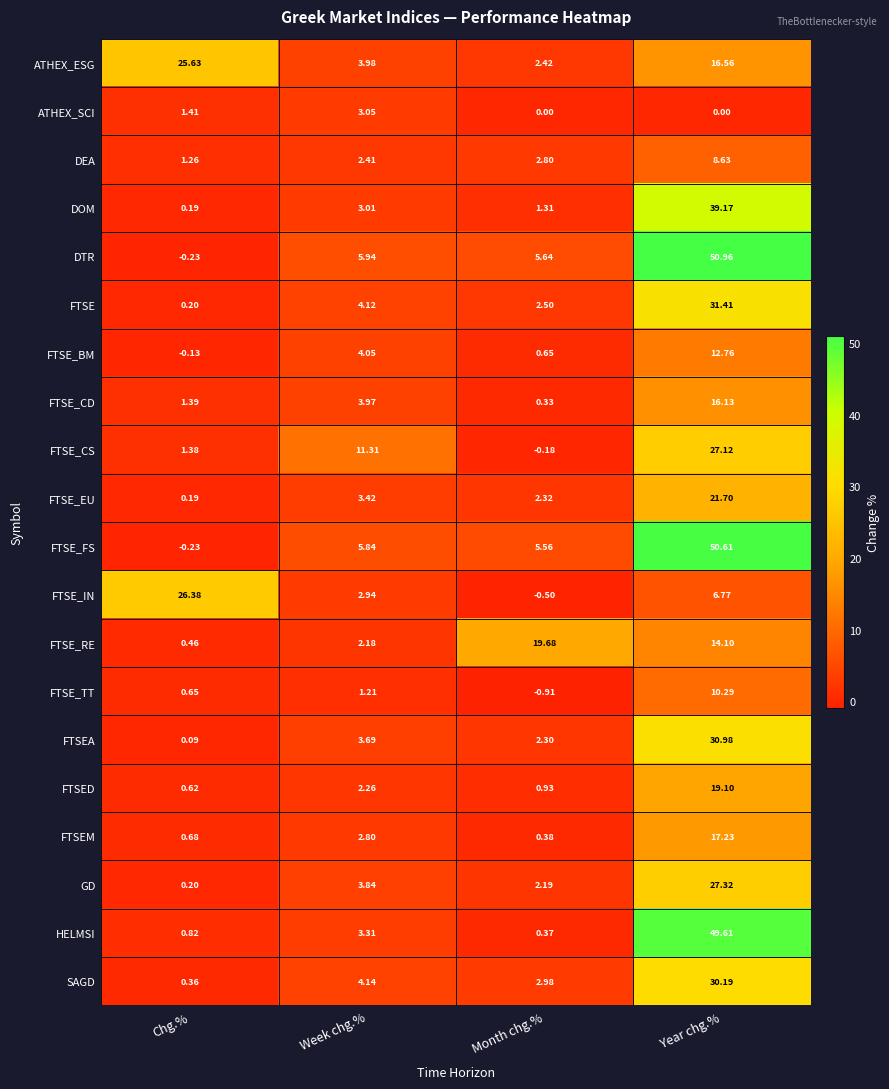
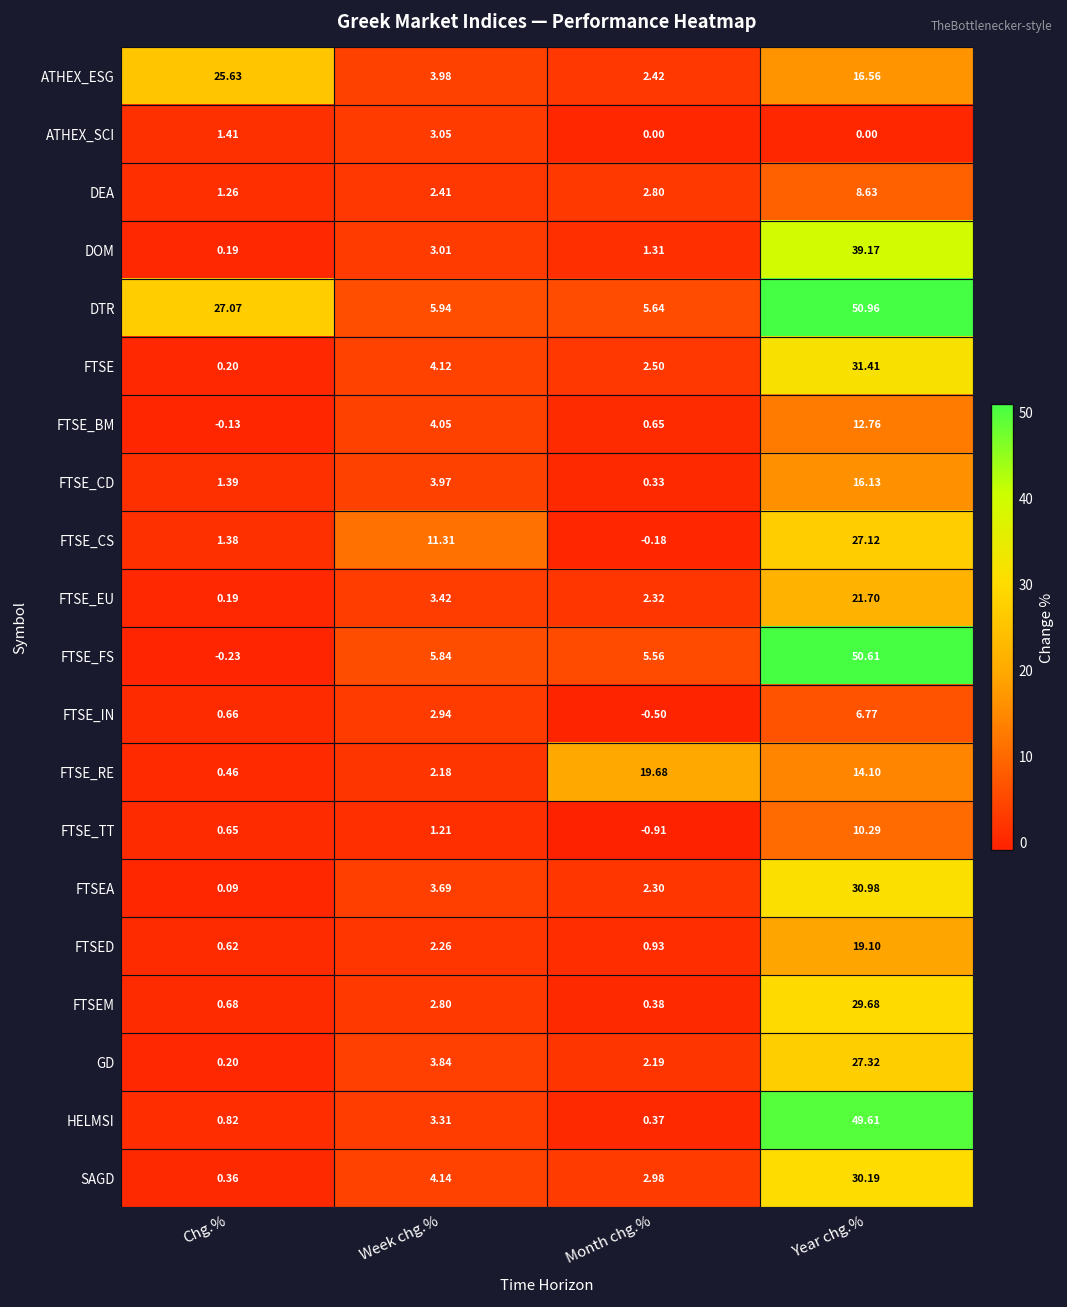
  {
    "ATHEX_ESG": {
      "Chg.%": 25.63,
      "Week chg.%": 3.98,
      "Month chg.%": 2.42,
      "Year chg.%": 16.56
    },
    "ATHEX_SCI": {
      "Chg.%": 1.41,
      "Week chg.%": 3.05,
      "Month chg.%": 0.00,
      "Year chg.%": 0.00
    },
    "DEA": {
      "Chg.%": 1.26,
      "Week chg.%": 2.41,
      "Month chg.%": 2.80,
      "Year chg.%": 8.63
    },
    "DOM": {
      "Chg.%": 0.19,
      "Week chg.%": 3.01,
      "Month chg.%": 1.31,
      "Year chg.%": 39.17
    },
    "DTR": {
-     "Chg.%": -0.23,
+     "Chg.%": 27.07,
      "Week chg.%": 5.94,
      "Month chg.%": 5.64,
      "Year chg.%": 50.96
    },
    "FTSE": {
      "Chg.%": 0.20,
      "Week chg.%": 4.12,
      "Month chg.%": 2.50,
      "Year chg.%": 31.41
    },
    "FTSE_BM": {
      "Chg.%": -0.13,
      "Week chg.%": 4.05,
      "Month chg.%": 0.65,
      "Year chg.%": 12.76
    },
    "FTSE_CD": {
      "Chg.%": 1.39,
      "Week chg.%": 3.97,
      "Month chg.%": 0.33,
      "Year chg.%": 16.13
    },
    "FTSE_CS": {
      "Chg.%": 1.38,
      "Week chg.%": 11.31,
      "Month chg.%": -0.18,
      "Year chg.%": 27.12
    },
    "FTSE_EU": {
      "Chg.%": 0.19,
      "Week chg.%": 3.42,
      "Month chg.%": 2.32,
      "Year chg.%": 21.70
    },
    "FTSE_FS": {
      "Chg.%": -0.23,
      "Week chg.%": 5.84,
      "Month chg.%": 5.56,
      "Year chg.%": 50.61
    },
    "FTSE_IN": {
-     "Chg.%": 26.38,
+     "Chg.%": 0.66,
      "Week chg.%": 2.94,
      "Month chg.%": -0.50,
      "Year chg.%": 6.77
    },
    "FTSE_RE": {
      "Chg.%": 0.46,
      "Week chg.%": 2.18,
      "Month chg.%": 19.68,
      "Year chg.%": 14.10
    },
    "FTSE_TT": {
      "Chg.%": 0.65,
      "Week chg.%": 1.21,
      "Month chg.%": -0.91,
      "Year chg.%": 10.29
    },
    "FTSEA": {
      "Chg.%": 0.09,
      "Week chg.%": 3.69,
      "Month chg.%": 2.30,
      "Year chg.%": 30.98
    },
    "FTSED": {
      "Chg.%": 0.62,
      "Week chg.%": 2.26,
      "Month chg.%": 0.93,
      "Year chg.%": 19.10
    },
    "FTSEM": {
      "Chg.%": 0.68,
      "Week chg.%": 2.80,
      "Month chg.%": 0.38,
-     "Year chg.%": 17.23
+     "Year chg.%": 29.68
    },
    "GD": {
      "Chg.%": 0.20,
      "Week chg.%": 3.84,
      "Month chg.%": 2.19,
      "Year chg.%": 27.32
    },
    "HELMSI": {
      "Chg.%": 0.82,
      "Week chg.%": 3.31,
      "Month chg.%": 0.37,
      "Year chg.%": 49.61
    },
    "SAGD": {
      "Chg.%": 0.36,
      "Week chg.%": 4.14,
      "Month chg.%": 2.98,
      "Year chg.%": 30.19
    }
  }
